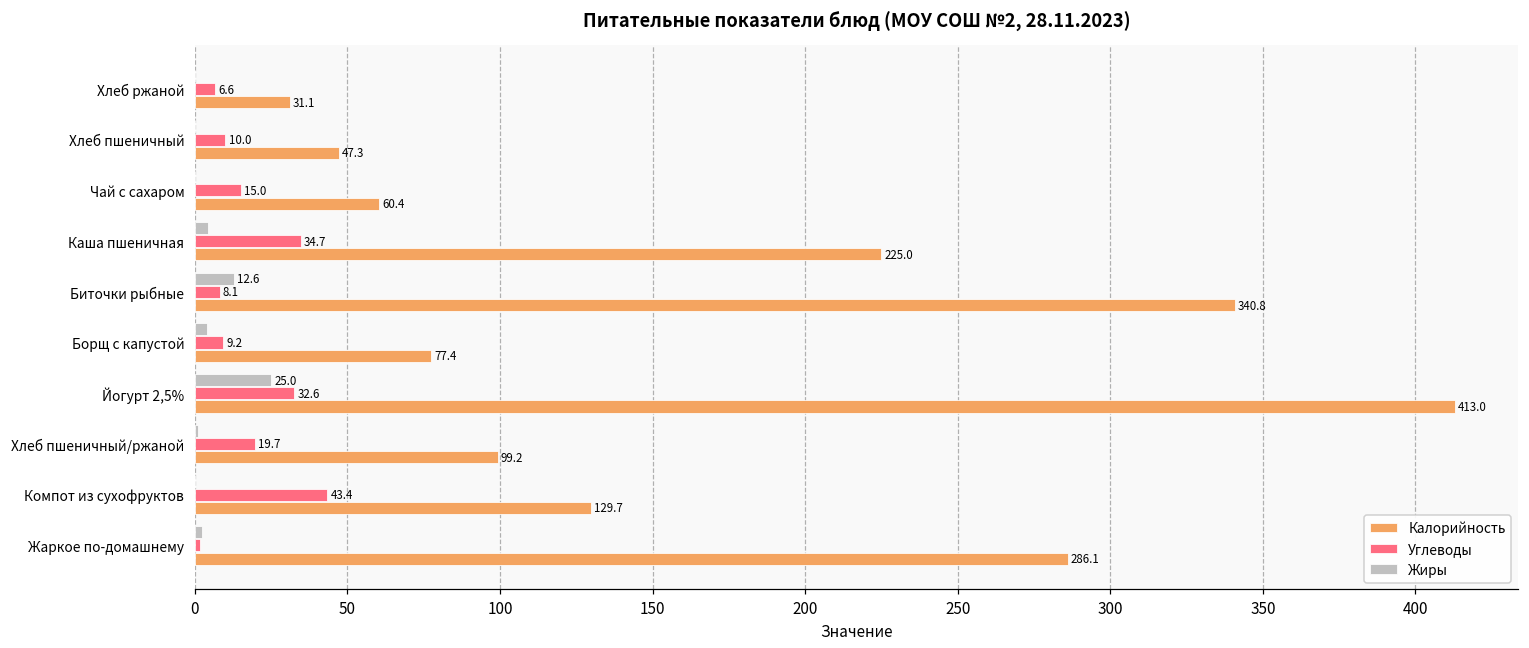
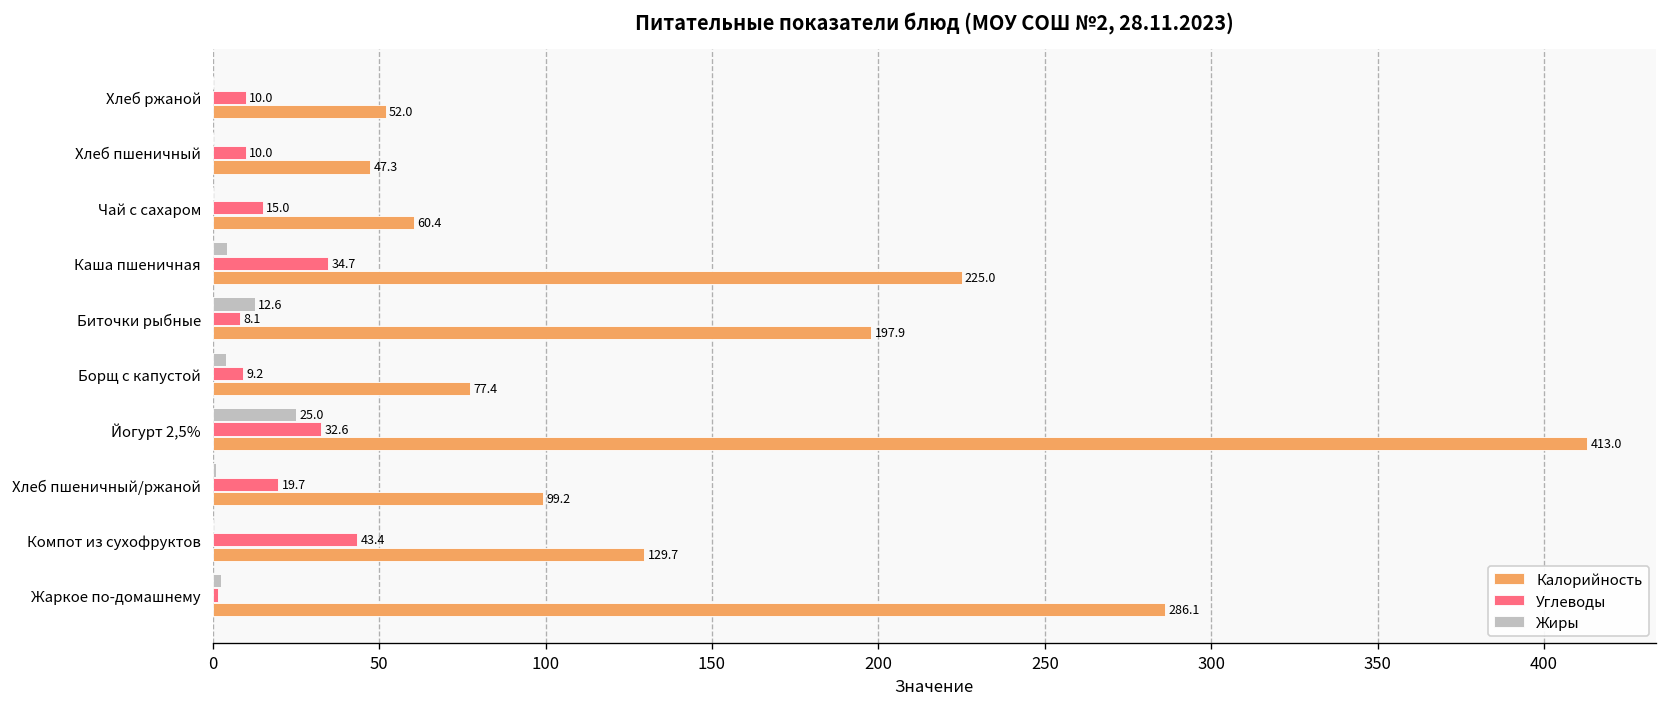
  {
    "Калорийность": {
-     "Хлеб ржаной": 31.1,
+     "Хлеб ржаной": 52.0,
      "Хлеб пшеничный": 47.3,
      "Чай с сахаром": 60.4,
      "Каша пшеничная": 225.0,
-     "Биточки рыбные": 340.8,
+     "Биточки рыбные": 197.9,
      "Борщ с капустой": 77.4,
      "Йогурт 2,5%": 413.0,
      "Хлеб пшеничный/ржаной": 99.2,
      "Компот из сухофруктов": 129.7,
      "Жаркое по-домашнему": 286.1
    },
    "Углеводы": {
-     "Хлеб ржаной": 6.6,
+     "Хлеб ржаной": 10.0,
      "Хлеб пшеничный": 10.0,
      "Чай с сахаром": 15.0,
      "Каша пшеничная": 34.7,
      "Биточки рыбные": 8.1,
      "Борщ с капустой": 9.2,
      "Йогурт 2,5%": 32.6,
      "Хлеб пшеничный/ржаной": 19.7,
      "Компот из сухофруктов": 43.4
    },
    "Жиры": {
      "Биточки рыбные": 12.6,
      "Йогурт 2,5%": 25.0
    }
  }
